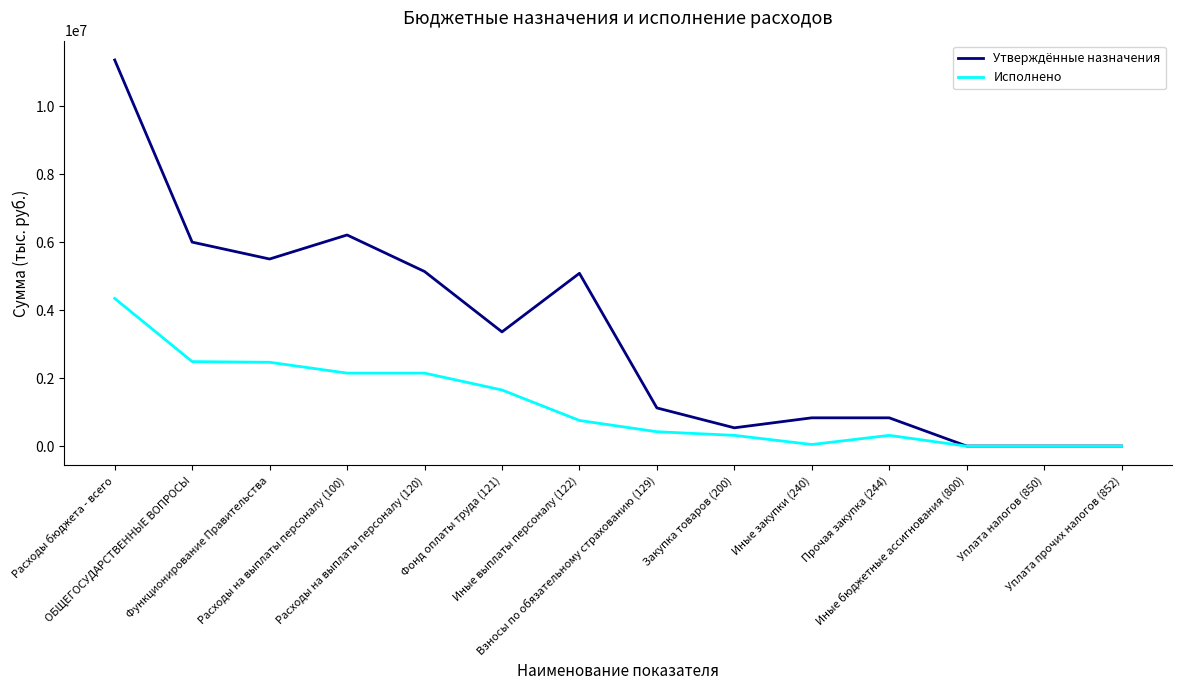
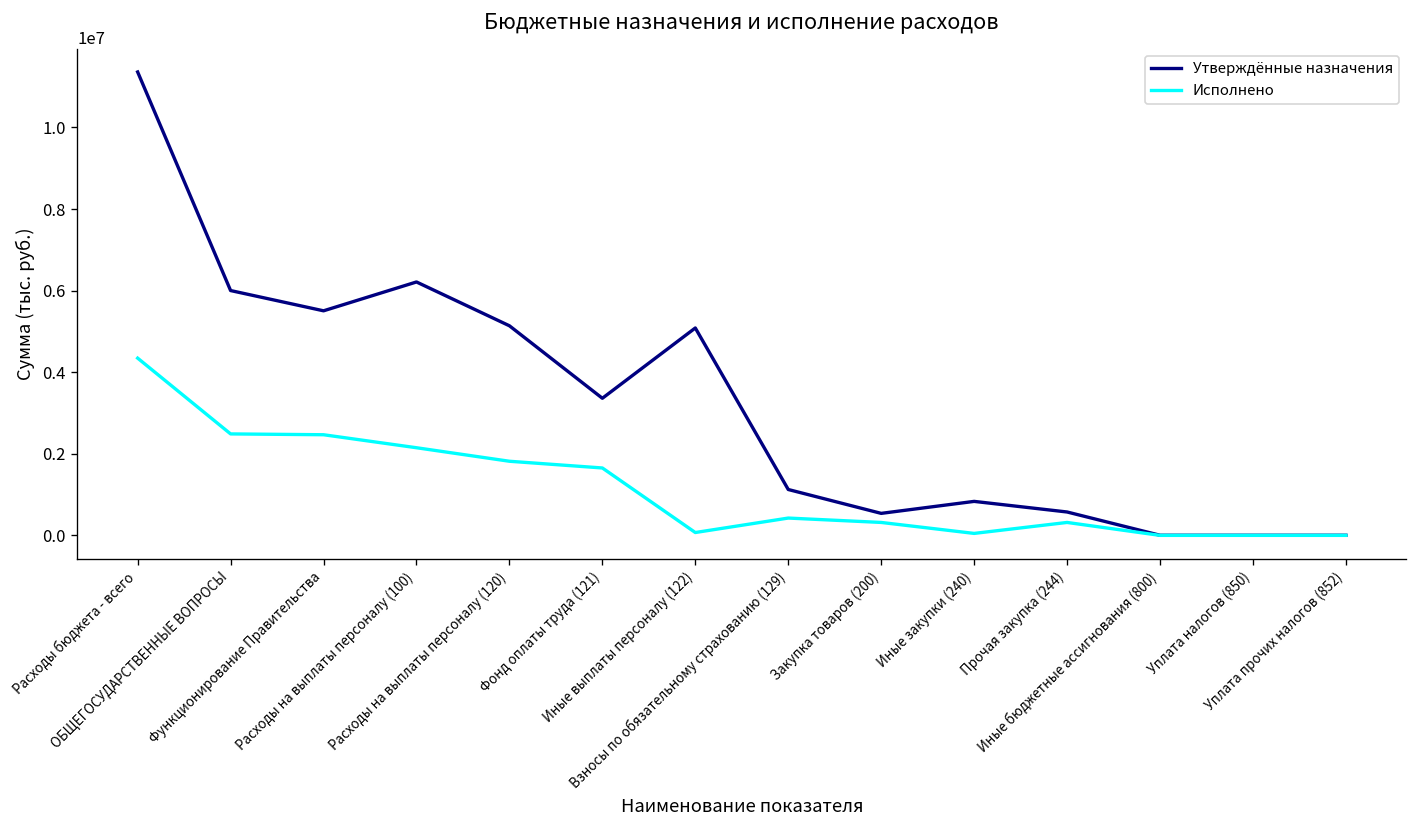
  {
    "Утверждённые назначения": {
      "Расходы бюджета - всего": 11400000,
      "ОБЩЕГОСУДАРСТВЕННЫЕ ВОПРОСЫ": 6000000,
      "Функционирование Правительства": 5500000,
      "Расходы на выплаты персоналу (100)": 6200000,
      "Расходы на выплаты персоналу (120)": 5100000,
      "Фонд оплаты труда (121)": 3400000,
      "Иные выплаты персоналу (122)": 5100000,
      "Взносы по обязательному страхованию (129)": 1100000,
      "Закупка товаров (200)": 500000,
      "Иные закупки (240)": 800000,
-     "Прочая закупка (244)": 800000
+     "Прочая закупка (244)": 600000
    },
    "Исполнено": {
      "Расходы бюджета - всего": 4300000,
      "ОБЩЕГОСУДАРСТВЕННЫЕ ВОПРОСЫ": 2500000,
      "Функционирование Правительства": 2500000,
      "Расходы на выплаты персоналу (100)": 2100000,
-     "Расходы на выплаты персоналу (120)": 2100000,
+     "Расходы на выплаты персоналу (120)": 1800000,
      "Фонд оплаты труда (121)": 1700000,
-     "Иные выплаты персоналу (122)": 800000,
+     "Иные выплаты персоналу (122)": 100000,
      "Взносы по обязательному страхованию (129)": 400000,
      "Закупка товаров (200)": 300000,
      "Иные закупки (240)": 0,
      "Прочая закупка (244)": 300000
    }
  }
